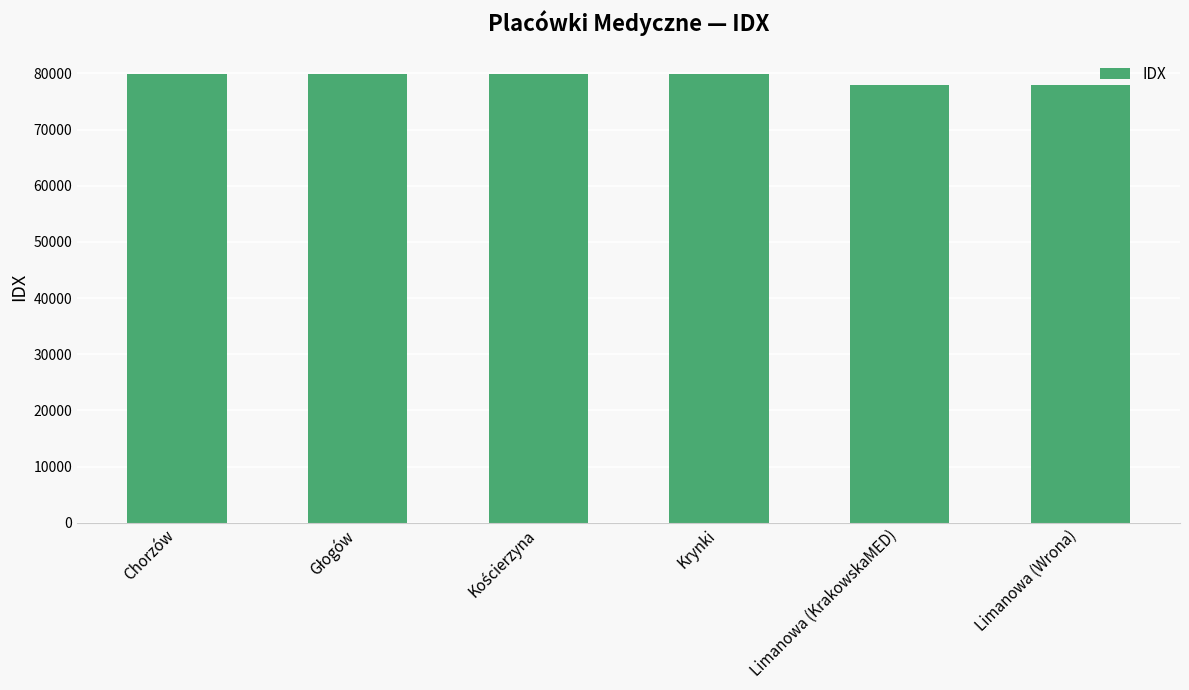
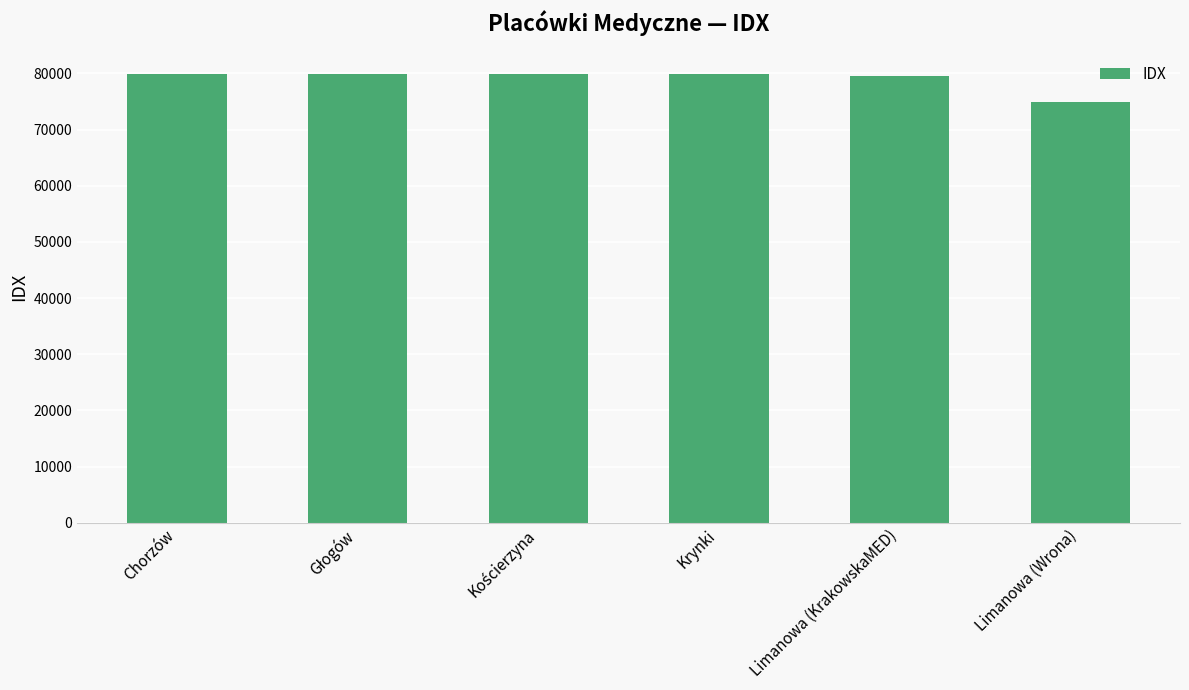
  {
    "Chorzów": 80000,
    "Głogów": 80000,
    "Kościerzyna": 80000,
    "Krynki": 80000,
-   "Limanowa (KrakowskaMED)": 78000,
-   "Limanowa (Wrona)": 78000
+   "Limanowa (KrakowskaMED)": 80000,
+   "Limanowa (Wrona)": 75000
  }
